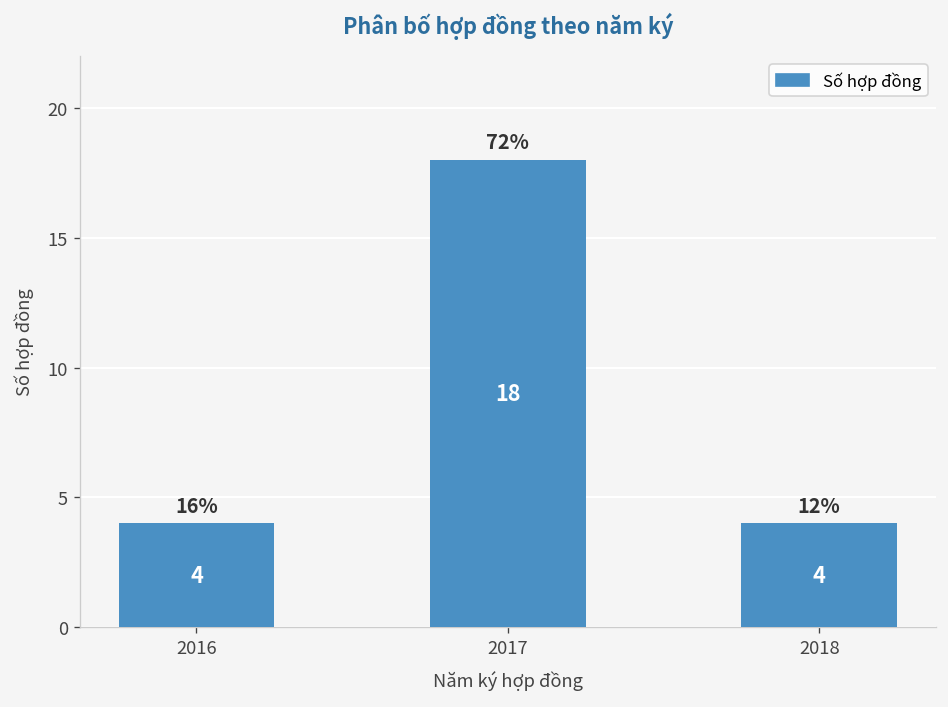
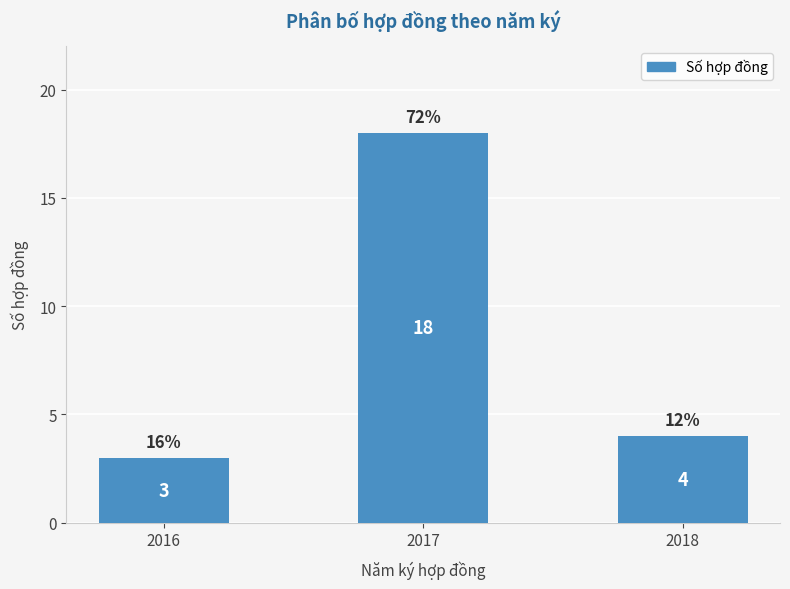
  {
-   "2016": 4,
+   "2016": 3,
    "2017": 18,
    "2018": 4
  }
